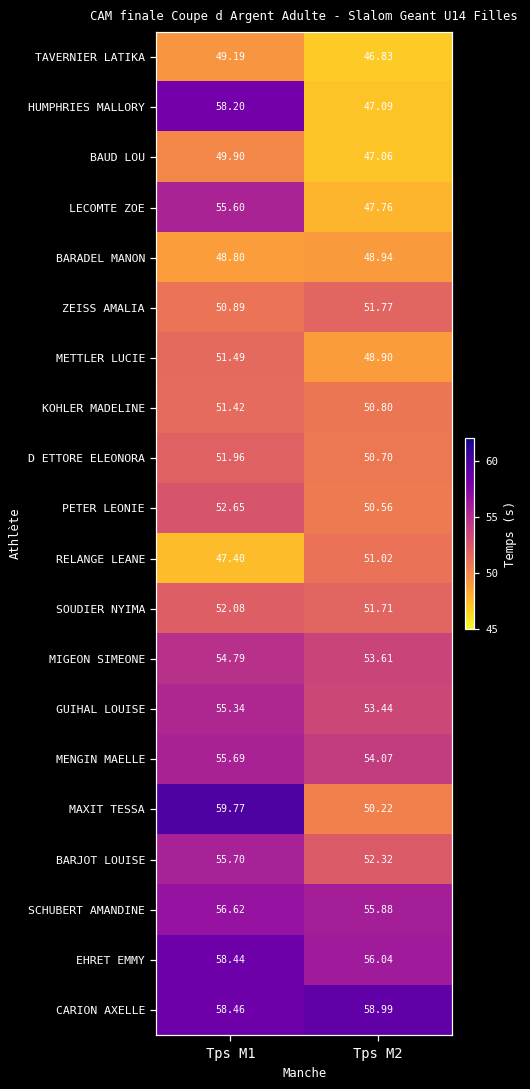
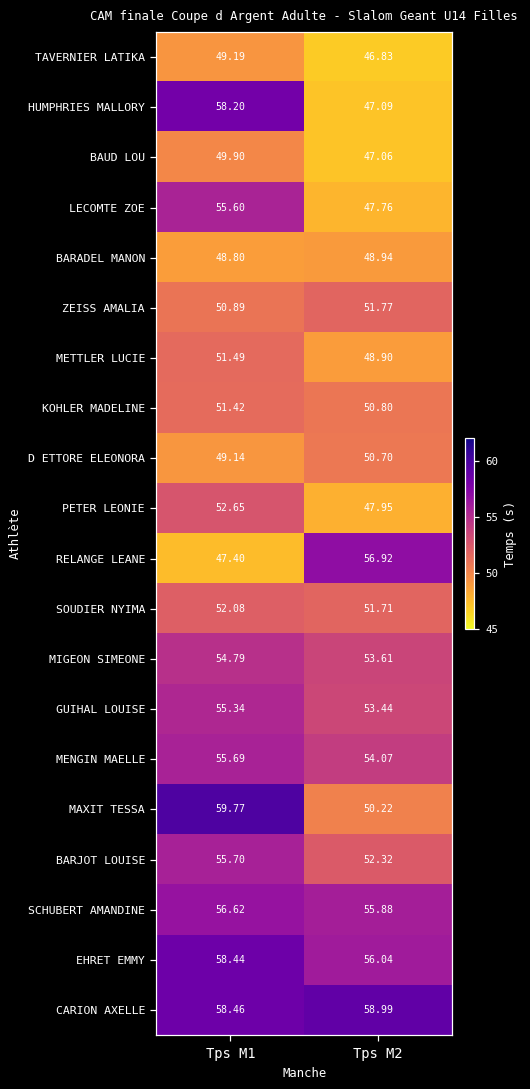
  {
    "TAVERNIER LATIKA": {
      "Tps M1": 49.19,
      "Tps M2": 46.83
    },
    "HUMPHRIES MALLORY": {
      "Tps M1": 58.20,
      "Tps M2": 47.09
    },
    "BAUD LOU": {
      "Tps M1": 49.90,
      "Tps M2": 47.06
    },
    "LECOMTE ZOE": {
      "Tps M1": 55.60,
      "Tps M2": 47.76
    },
    "BARADEL MANON": {
      "Tps M1": 48.80,
      "Tps M2": 48.94
    },
    "ZEISS AMALIA": {
      "Tps M1": 50.89,
      "Tps M2": 51.77
    },
    "METTLER LUCIE": {
      "Tps M1": 51.49,
      "Tps M2": 48.90
    },
    "KOHLER MADELINE": {
      "Tps M1": 51.42,
      "Tps M2": 50.80
    },
    "D ETTORE ELEONORA": {
-     "Tps M1": 51.96,
+     "Tps M1": 49.14,
      "Tps M2": 50.70
    },
    "PETER LEONIE": {
      "Tps M1": 52.65,
-     "Tps M2": 50.56
+     "Tps M2": 47.95
    },
    "RELANGE LEANE": {
      "Tps M1": 47.40,
-     "Tps M2": 51.02
+     "Tps M2": 56.92
    },
    "SOUDIER NYIMA": {
      "Tps M1": 52.08,
      "Tps M2": 51.71
    },
    "MIGEON SIMEONE": {
      "Tps M1": 54.79,
      "Tps M2": 53.61
    },
    "GUIHAL LOUISE": {
      "Tps M1": 55.34,
      "Tps M2": 53.44
    },
    "MENGIN MAELLE": {
      "Tps M1": 55.69,
      "Tps M2": 54.07
    },
    "MAXIT TESSA": {
      "Tps M1": 59.77,
      "Tps M2": 50.22
    },
    "BARJOT LOUISE": {
      "Tps M1": 55.70,
      "Tps M2": 52.32
    },
    "SCHUBERT AMANDINE": {
      "Tps M1": 56.62,
      "Tps M2": 55.88
    },
    "EHRET EMMY": {
      "Tps M1": 58.44,
      "Tps M2": 56.04
    },
    "CARION AXELLE": {
      "Tps M1": 58.46,
      "Tps M2": 58.99
    }
  }
